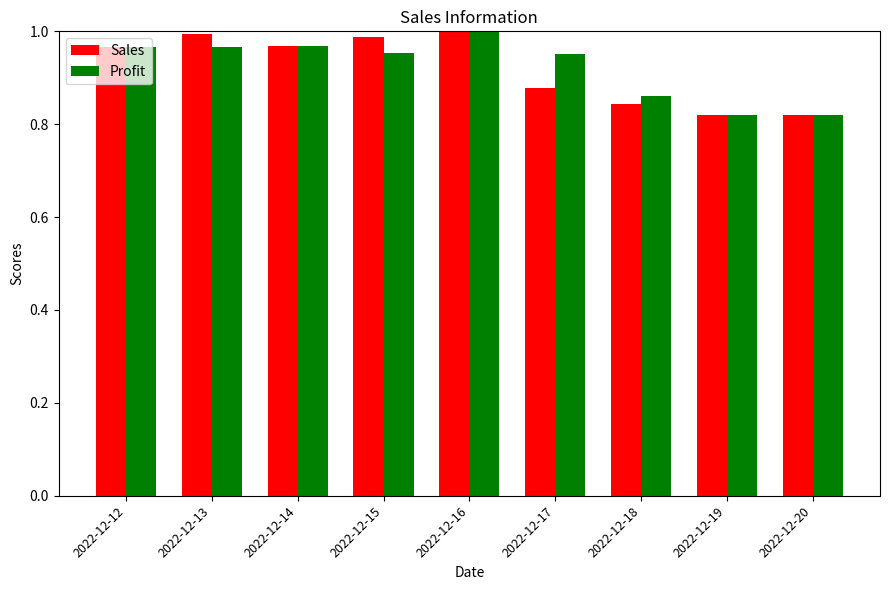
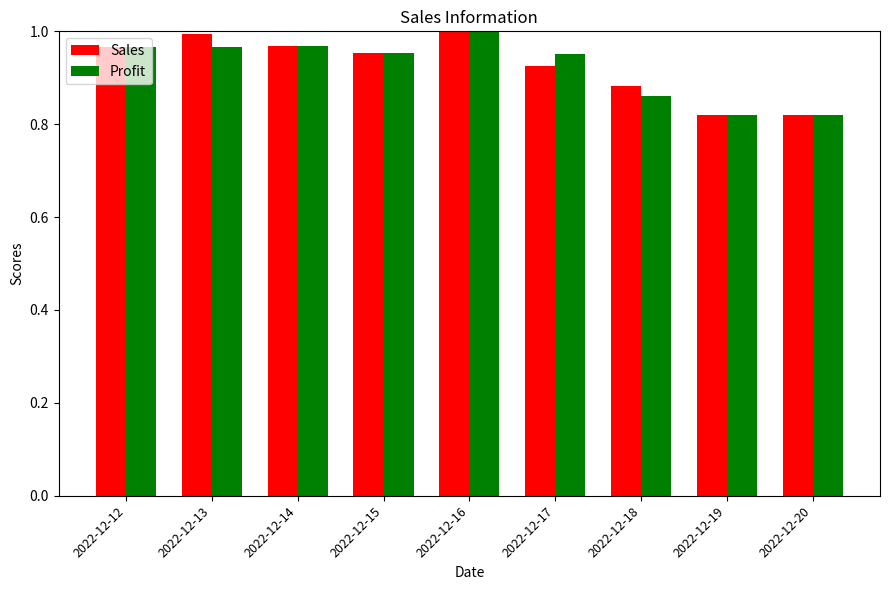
  {
    "Sales": {
      "2022-12-13": 0.99,
      "2022-12-14": 0.97,
-     "2022-12-15": 0.99,
+     "2022-12-15": 0.95,
      "2022-12-16": 1.00,
-     "2022-12-17": 0.88,
-     "2022-12-18": 0.84,
+     "2022-12-17": 0.92,
+     "2022-12-18": 0.88,
      "2022-12-19": 0.82,
      "2022-12-20": 0.82
    },
    "Profit": {
      "2022-12-13": 0.97,
      "2022-12-14": 0.97,
      "2022-12-15": 0.95,
      "2022-12-16": 1.00,
      "2022-12-17": 0.95,
      "2022-12-18": 0.86,
      "2022-12-19": 0.82,
      "2022-12-20": 0.82
    }
  }
